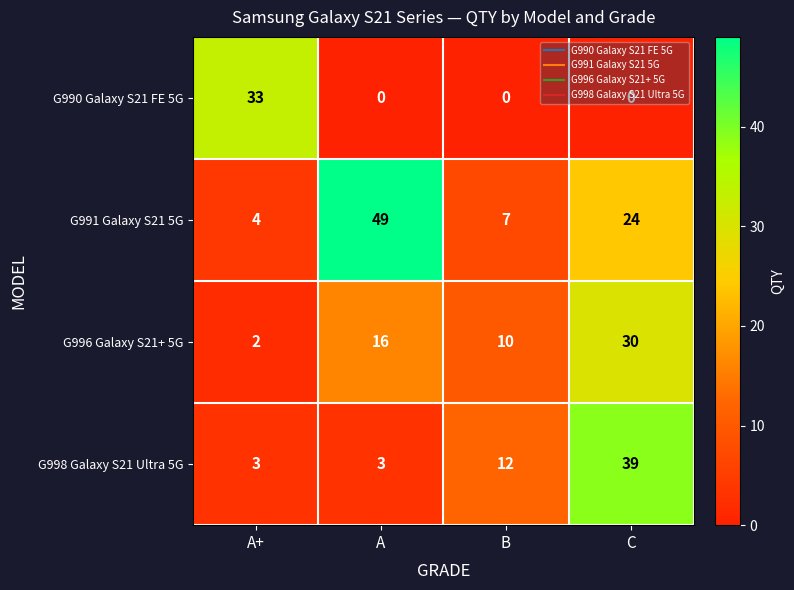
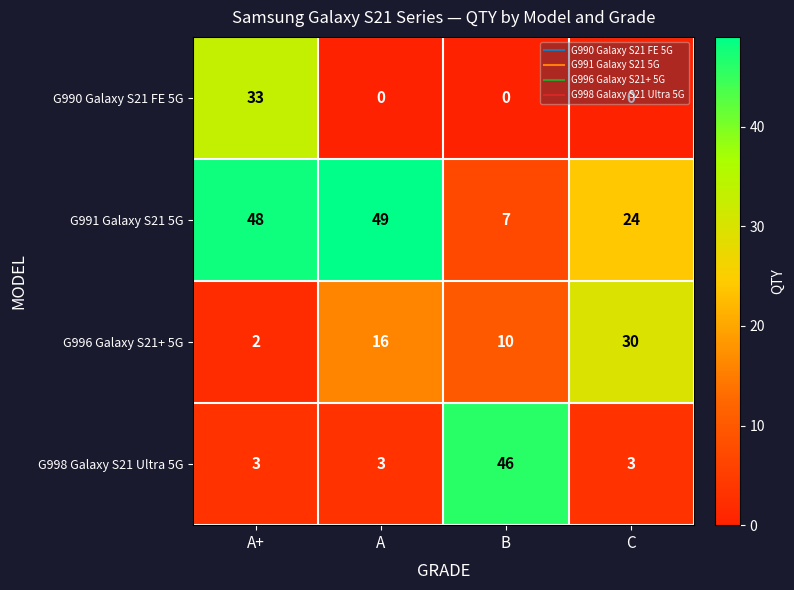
  {
    "G990 Galaxy S21 FE 5G": {
      "A+": 33,
      "A": 0,
      "B": 0
    },
    "G991 Galaxy S21 5G": {
-     "A+": 4,
+     "A+": 48,
      "A": 49,
      "B": 7,
      "C": 24
    },
    "G996 Galaxy S21+ 5G": {
      "A+": 2,
      "A": 16,
      "B": 10,
      "C": 30
    },
    "G998 Galaxy S21 Ultra 5G": {
      "A+": 3,
      "A": 3,
-     "B": 12,
-     "C": 39
+     "B": 46,
+     "C": 3
    }
  }
